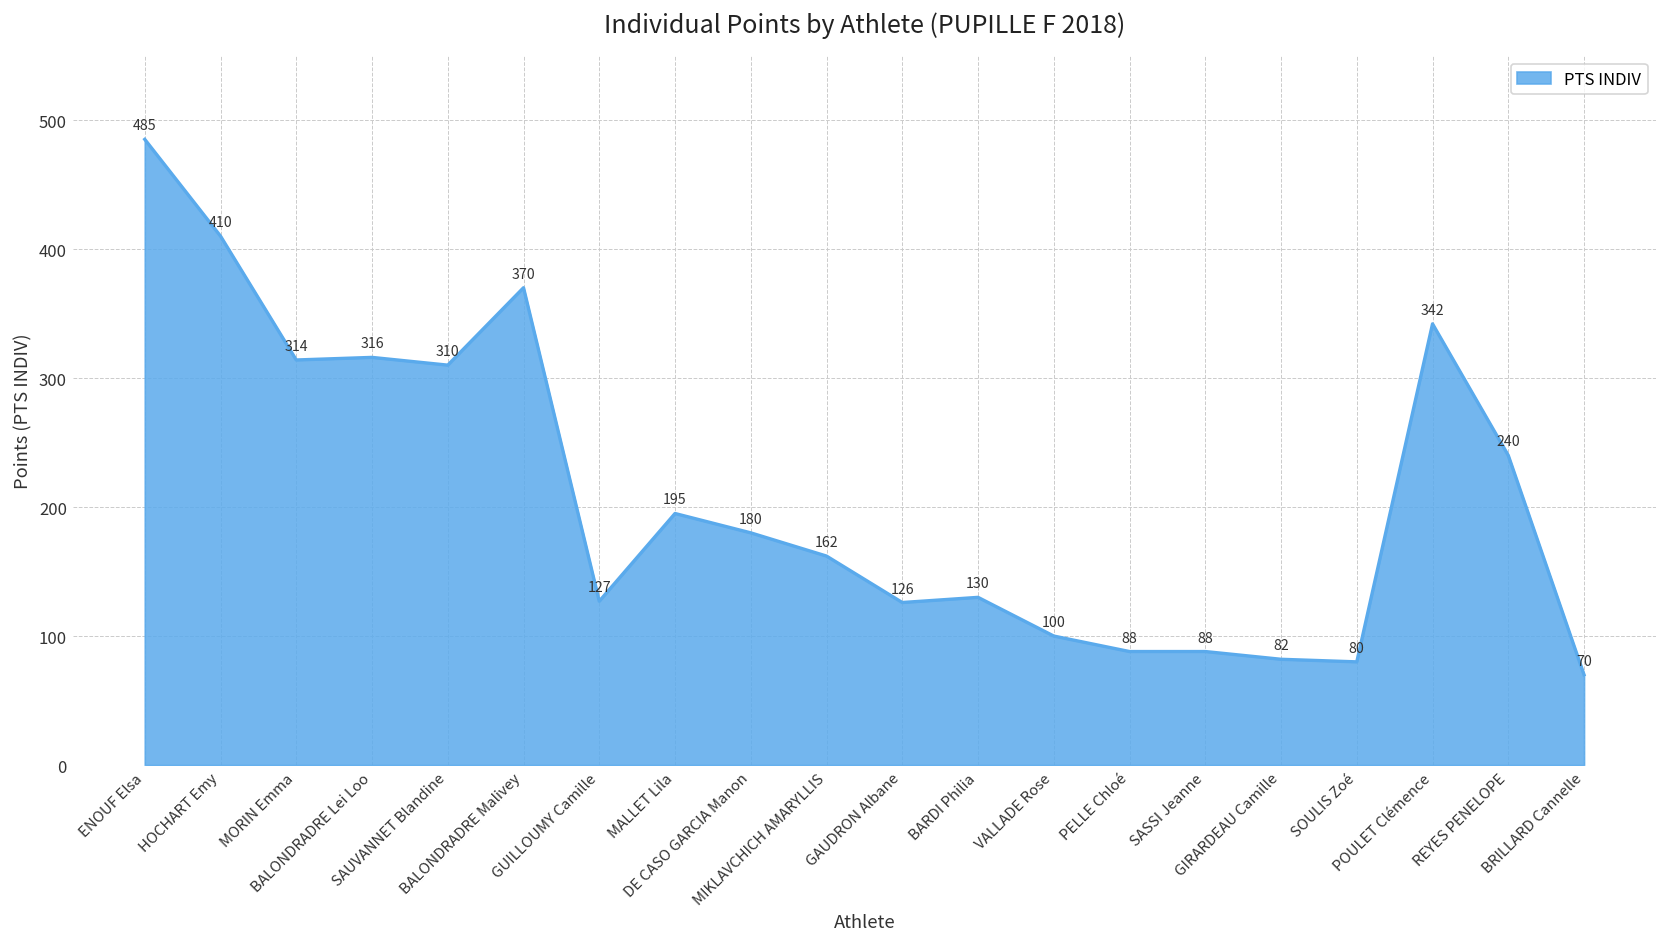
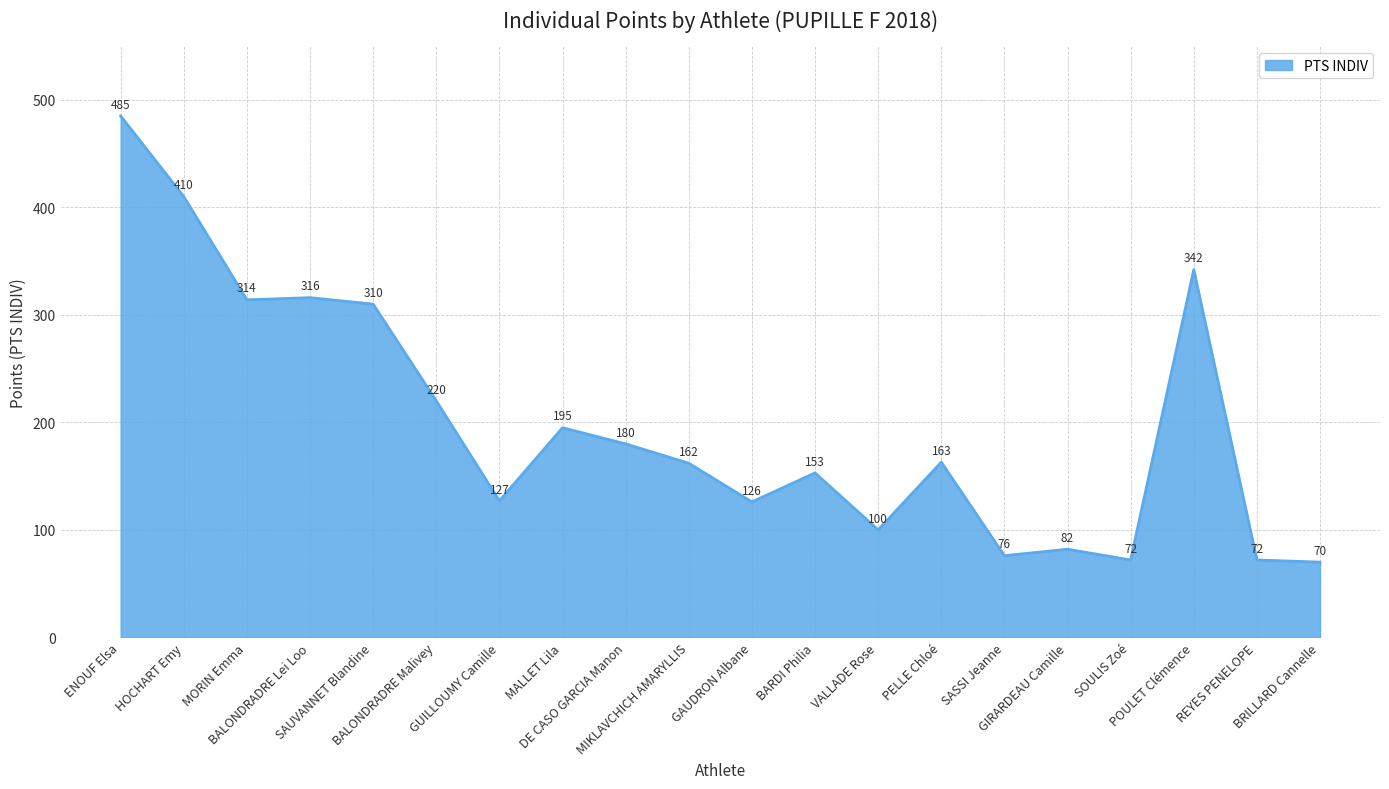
  {
    "ENOUF Elsa": 485,
    "HOCHART Emy": 410,
    "MORIN Emma": 314,
    "BALONDRADRE Lei Loo": 316,
    "SAUVANNET Blandine": 310,
-   "BALONDRADRE Malivey": 370,
+   "BALONDRADRE Malivey": 220,
    "GUILLOUMY Camille": 127,
    "MALLET Lila": 195,
    "DE CASO GARCIA Manon": 180,
    "MIKLAVCHICH AMARYLLIS": 162,
    "GAUDRON Albane": 126,
-   "BARDI Philia": 130,
+   "BARDI Philia": 153,
    "VALLADE Rose": 100,
-   "PELLE Chloé": 88,
-   "SASSI Jeanne": 88,
+   "PELLE Chloé": 163,
+   "SASSI Jeanne": 76,
    "GIRARDEAU Camille": 82,
-   "SOULIS Zoé": 80,
+   "SOULIS Zoé": 72,
    "POULET Clémence": 342,
-   "REYES PENELOPE": 240,
+   "REYES PENELOPE": 72,
    "BRILLARD Cannelle": 70
  }
